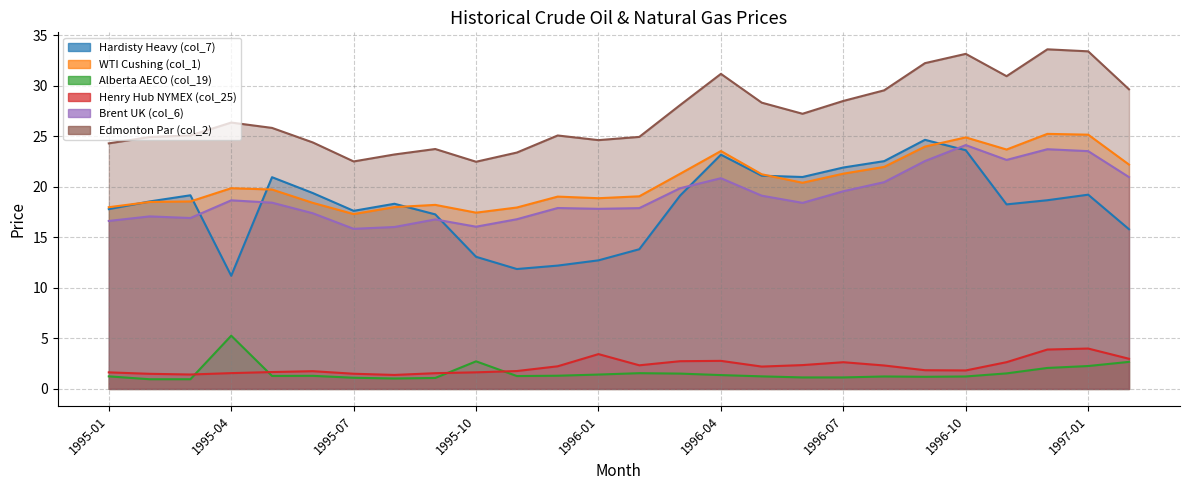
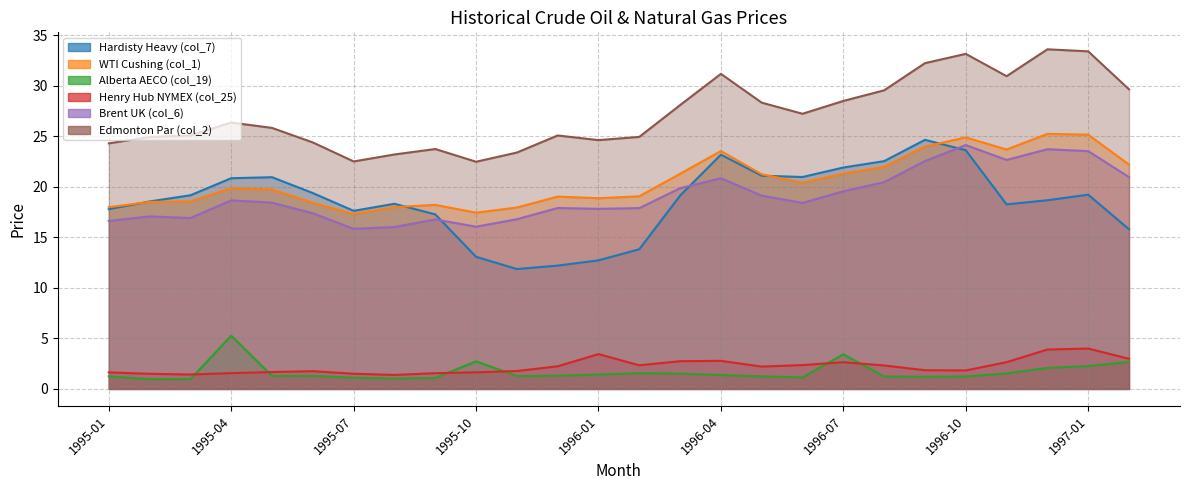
  {
    "Hardisty Heavy (col_7)": {
-     "1995-04": 11.2,
+     "1995-04": 20.9,
      "1995-07": 17.6,
      "1995-10": 13.1,
      "1996-01": 12.7,
      "1996-04": 23.2,
      "1996-07": 21.9,
      "1996-10": 23.6,
      "1997-01": 19.2
    },
    "Alberta AECO (col_19)": {
      "1995-01": 1.2,
      "1995-04": 5.3,
      "1995-07": 1.1,
      "1995-10": 2.7,
      "1996-01": 1.4,
      "1996-04": 1.4,
-     "1996-07": 1.1,
+     "1996-07": 3.4,
      "1996-10": 1.2,
      "1997-01": 2.3
    },
    "Brent UK (col_6)": {
      "1995-01": 16.6,
      "1995-04": 18.7,
      "1995-07": 15.9,
      "1995-10": 16.1,
      "1996-01": 17.8,
      "1996-04": 20.9,
      "1996-07": 19.6,
      "1996-10": 24.1,
      "1997-01": 23.5
    }
  }
